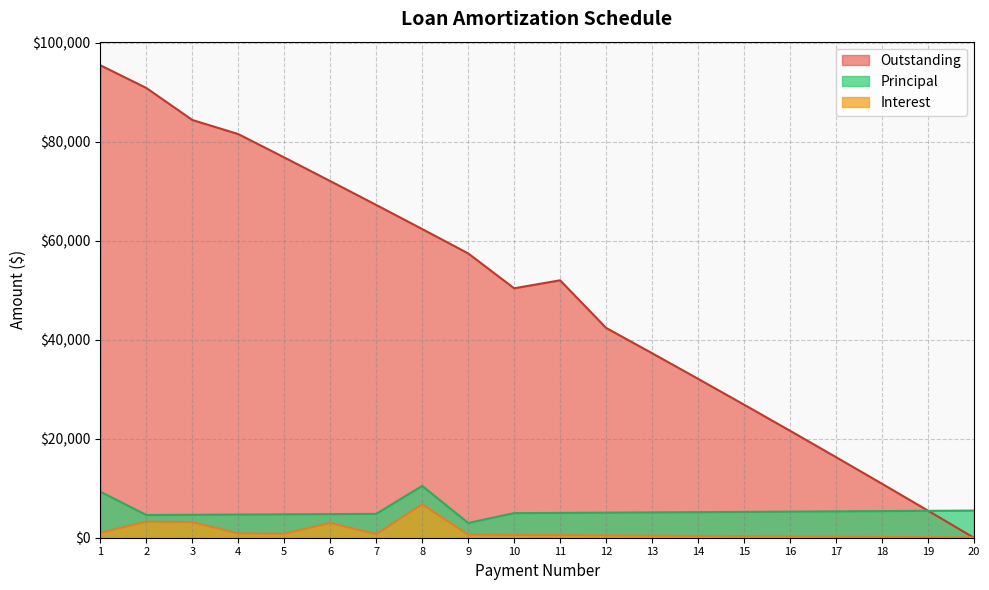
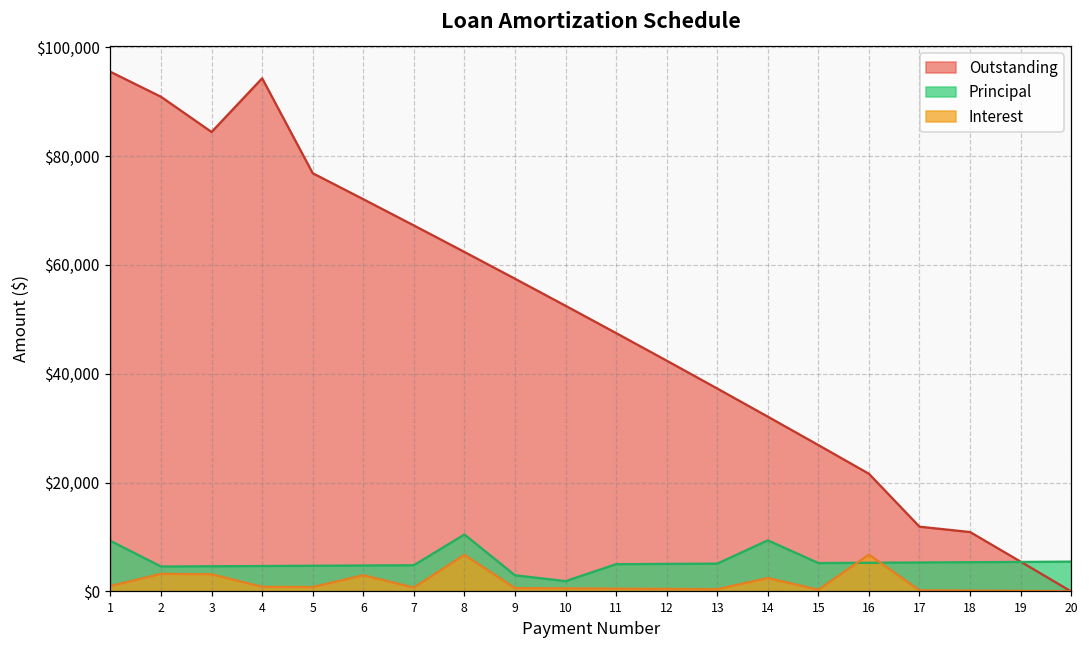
  {
    "Outstanding": {
      "1": "$95,000",
      "2": "$91,000",
      "3": "$84,000",
-     "4": "$82,000",
+     "4": "$94,000",
      "5": "$77,000",
      "6": "$72,000",
      "7": "$67,000",
      "8": "$62,000",
      "9": "$57,000",
-     "10": "$50,000",
-     "11": "$52,000",
+     "10": "$52,000",
+     "11": "$47,000",
      "12": "$42,000",
      "13": "$37,000",
      "14": "$32,000",
      "15": "$27,000",
      "16": "$22,000",
-     "17": "$16,000",
+     "17": "$12,000",
      "18": "$11,000"
    },
    "Principal": {
      "1": "$9,000",
      "2": "$5,000",
      "3": "$5,000",
      "4": "$5,000",
      "5": "$5,000",
      "6": "$5,000",
      "7": "$5,000",
      "8": "$10,000",
      "9": "$3,000",
-     "10": "$5,000",
+     "10": "$2,000",
      "11": "$5,000",
      "12": "$5,000",
      "13": "$5,000",
-     "14": "$5,000",
+     "14": "$9,000",
      "15": "$5,000",
      "16": "$5,000",
      "17": "$5,000",
      "18": "$5,000",
      "20": "$5,000"
    },
    "Interest": {
      "1": "$1,000",
      "2": "$3,000",
      "3": "$3,000",
      "4": "$1,000",
      "5": "$1,000",
      "6": "$3,000",
      "7": "$1,000",
      "8": "$7,000",
      "9": "$1,000",
      "10": "$1,000",
      "11": "$1,000",
      "12": "$0",
      "13": "$0",
-     "14": "$0",
+     "14": "$2,000",
      "15": "$0",
-     "16": "$0",
+     "16": "$7,000",
      "17": "$0",
      "18": "$0",
      "19": "$0"
    }
  }
